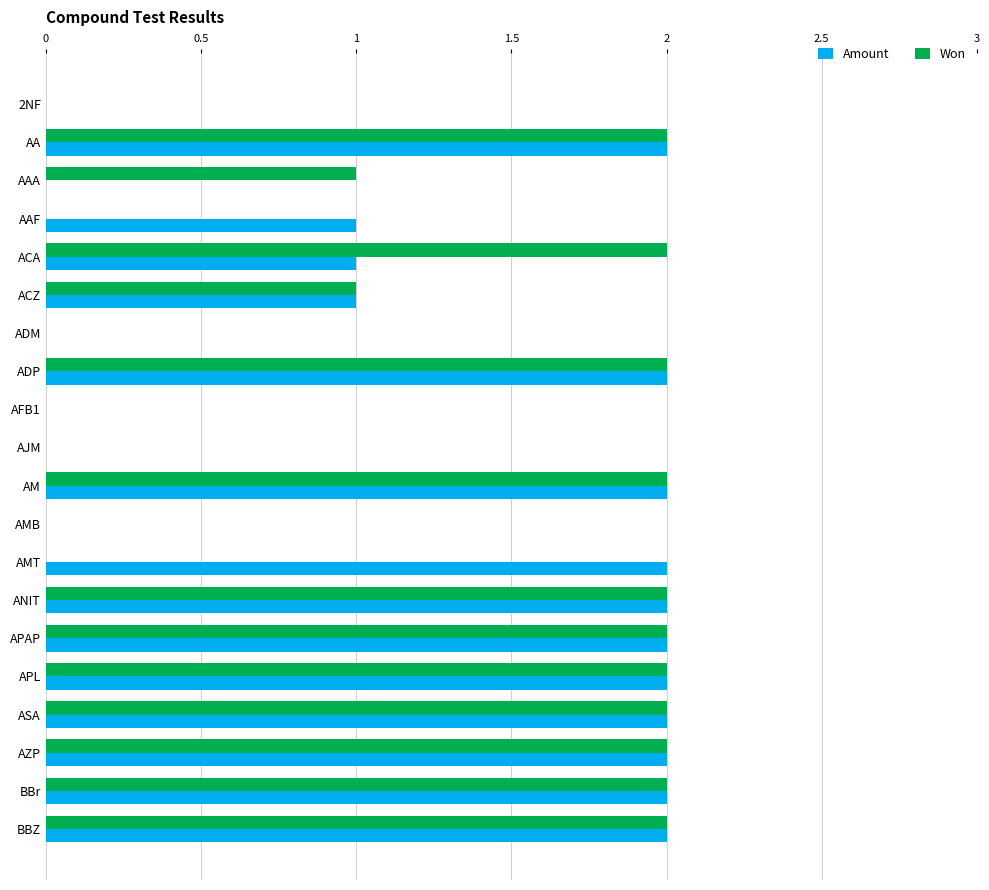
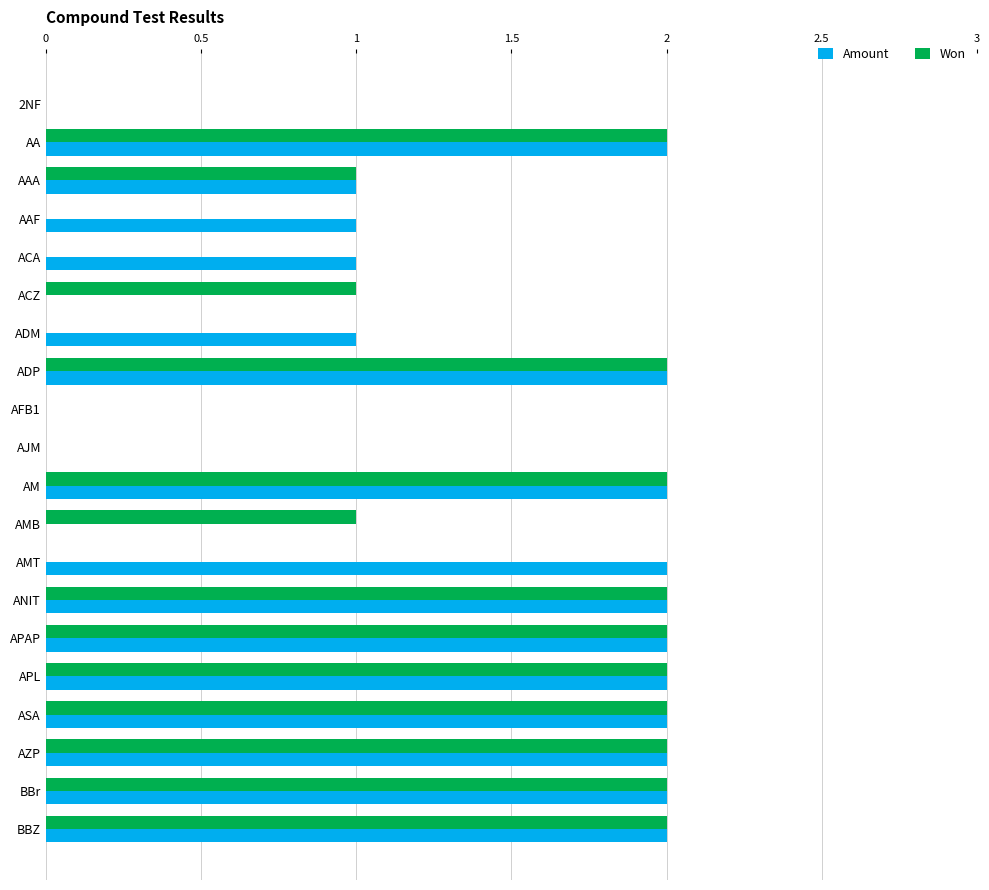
  {
    "Amount": {
      "2NF": 0,
      "AA": 2,
-     "AAA": 0,
+     "AAA": 1,
      "AAF": 1,
      "ACA": 1,
-     "ACZ": 1,
-     "ADM": 0,
+     "ACZ": 0,
+     "ADM": 1,
      "ADP": 2,
      "AFB1": 0,
      "AJM": 0,
      "AM": 2,
      "AMB": 0,
      "AMT": 2,
      "ANIT": 2,
      "APAP": 2,
      "APL": 2,
      "ASA": 2,
      "AZP": 2,
      "BBr": 2,
      "BBZ": 2
    },
    "Won": {
      "2NF": 0,
      "AA": 2,
      "AAA": 1,
      "AAF": 0,
-     "ACA": 2,
+     "ACA": 0,
      "ACZ": 1,
      "ADM": 0,
      "ADP": 2,
      "AFB1": 0,
      "AJM": 0,
      "AM": 2,
-     "AMB": 0,
+     "AMB": 1,
      "AMT": 0,
      "ANIT": 2,
      "APAP": 2,
      "APL": 2,
      "ASA": 2,
      "AZP": 2,
      "BBr": 2,
      "BBZ": 2
    }
  }
